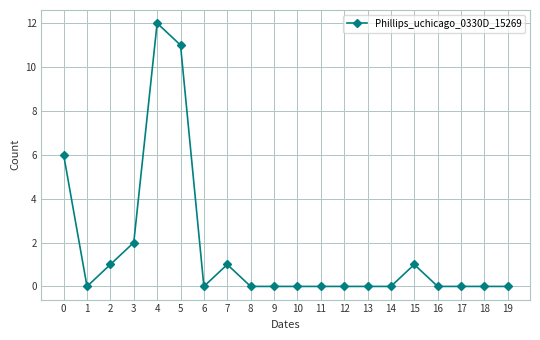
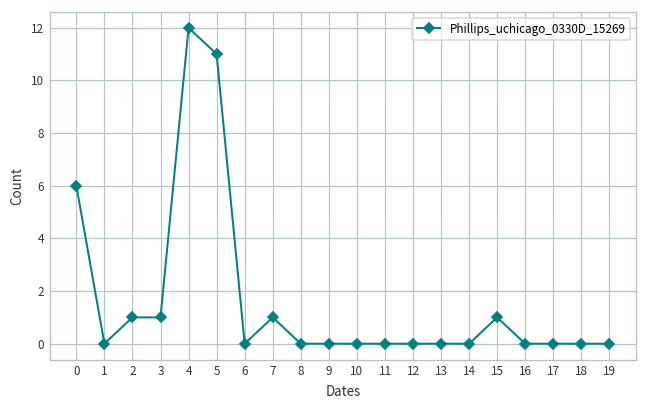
  {
    "0": 6,
    "1": 0,
    "2": 1,
-   "3": 2,
+   "3": 1,
    "4": 12,
    "5": 11,
    "6": 0,
    "7": 1,
    "8": 0,
    "9": 0,
    "10": 0,
    "11": 0,
    "12": 0,
    "13": 0,
    "14": 0,
    "15": 1,
    "16": 0,
    "17": 0,
    "18": 0,
    "19": 0
  }
